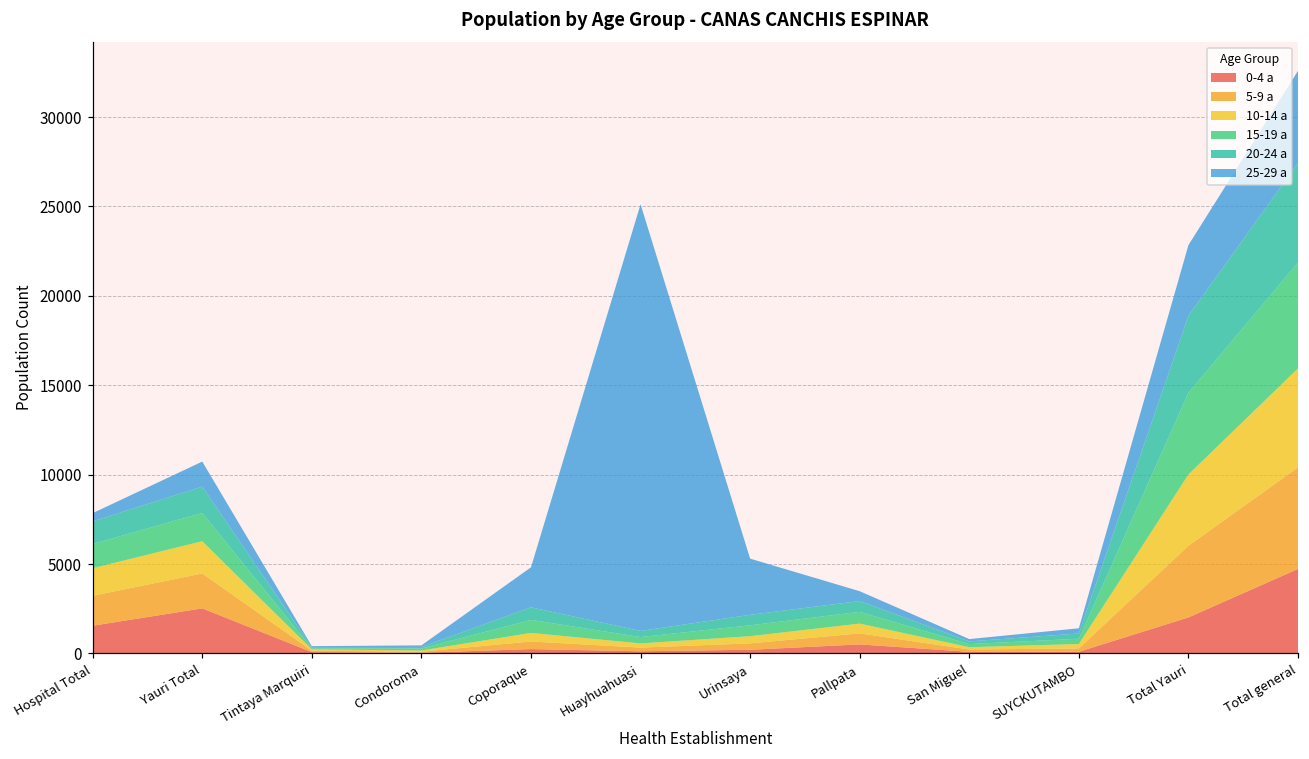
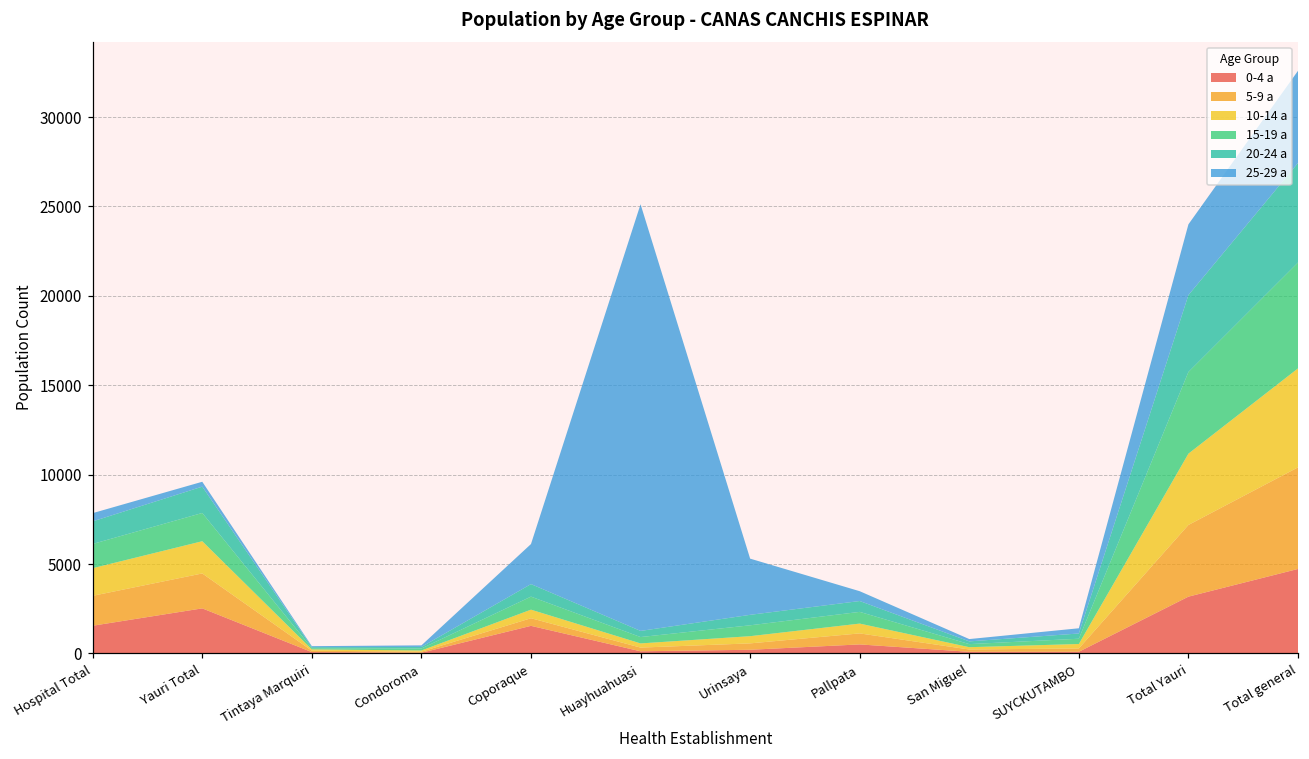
  {
    "0-4 a": {
      "Hospital Total": 1500,
      "Yauri Total": 2500,
-     "Coporaque": 200,
+     "Coporaque": 1500,
      "Urinsaya": 200,
      "Pallpata": 500,
-     "Total Yauri": 2000,
+     "Total Yauri": 3200,
      "Total general": 4700
    },
    "25-29 a": {
      "Hospital Total": 500,
-     "Yauri Total": 1400,
+     "Yauri Total": 300,
      "Coporaque": 2200,
      "Huayhuahuasi": 23900,
      "Urinsaya": 3100,
      "Pallpata": 500,
      "SUYCKUTAMBO": 300,
      "Total Yauri": 4000,
      "Total general": 5200
    }
  }
